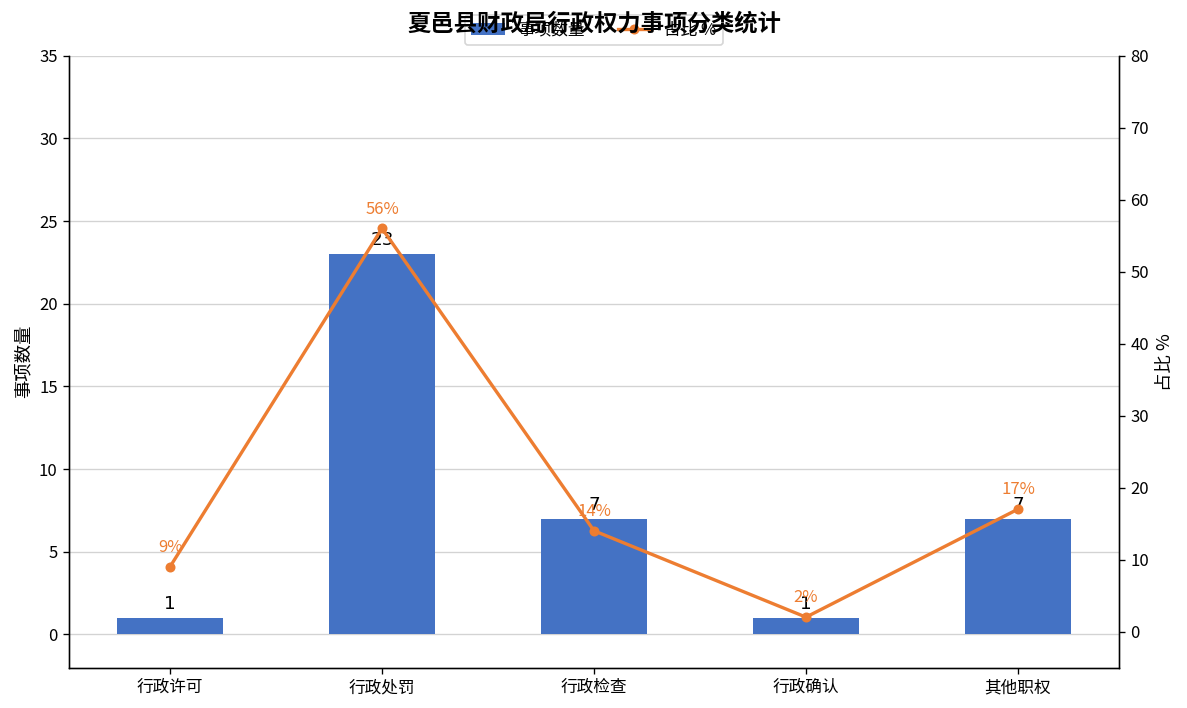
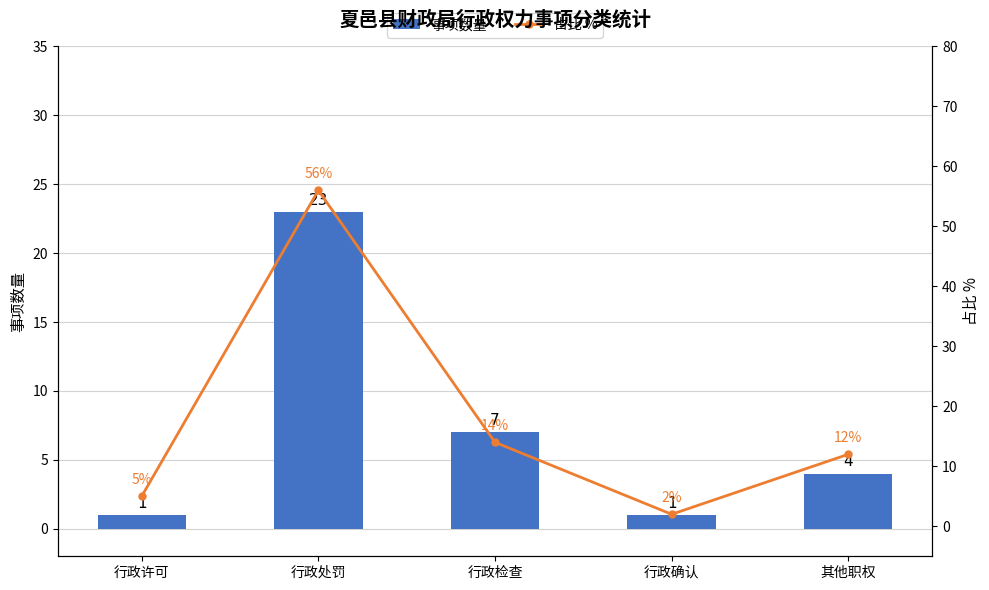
  {
    "事项数量": {
      "行政许可": "1",
      "行政处罚": "23",
-     "其他职权": "7"
+     "其他职权": "4"
    },
    "占比 %": {
-     "行政许可": "9%",
+     "行政许可": "5%",
      "行政处罚": "56%",
-     "其他职权": "17%"
+     "其他职权": "12%"
    }
  }
